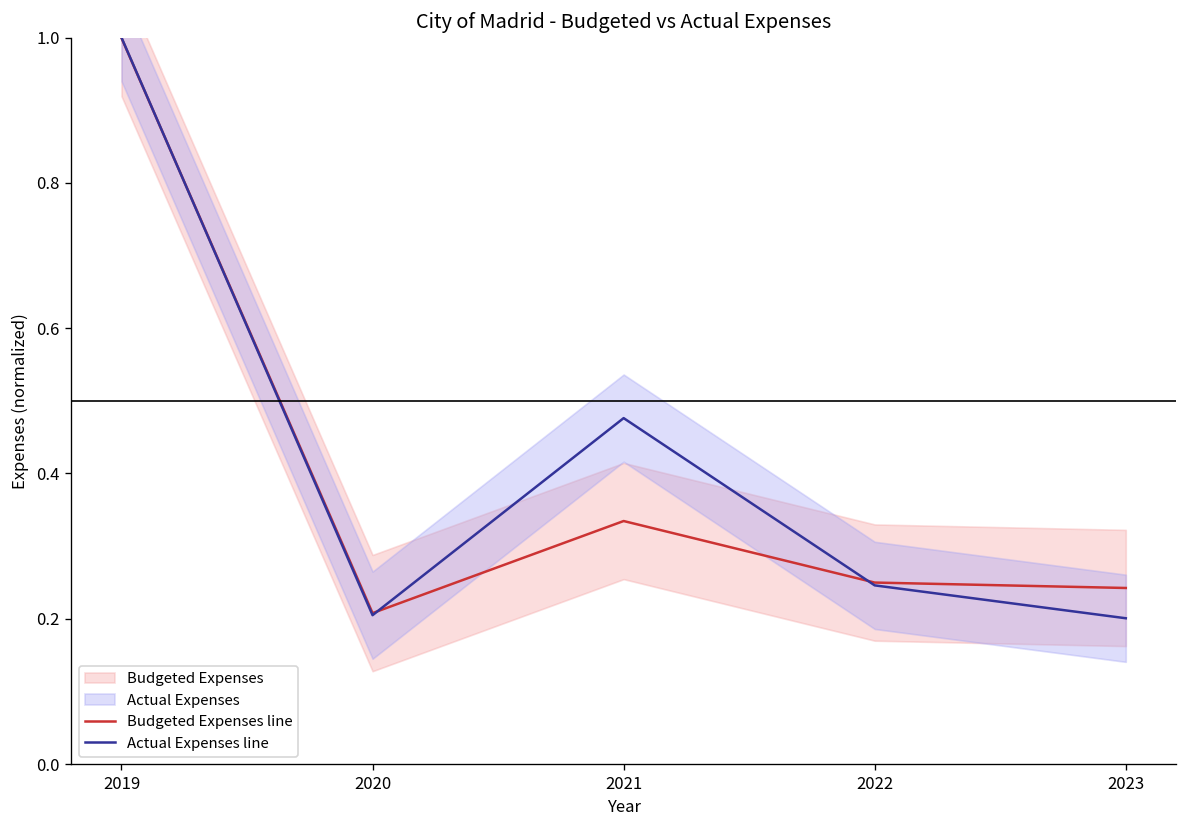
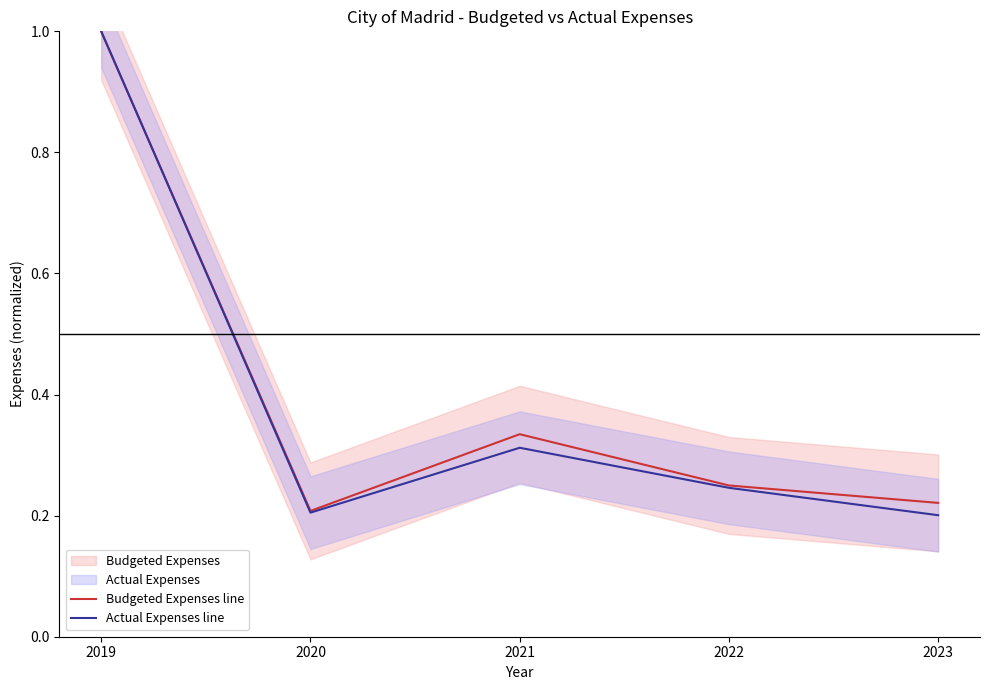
  {
    "Budgeted Expenses line": {
      "2021": 0.33,
-     "2023": 0.24
+     "2023": 0.22
    },
    "Actual Expenses line": {
-     "2021": 0.48,
+     "2021": 0.31,
      "2023": 0.20
    }
  }
